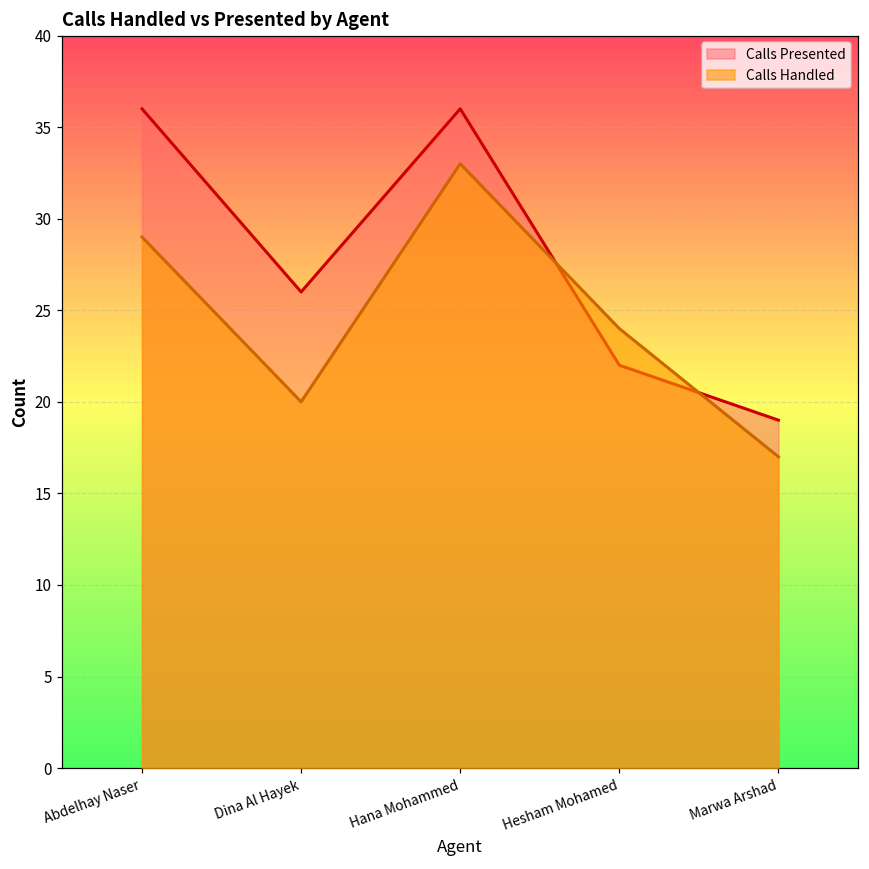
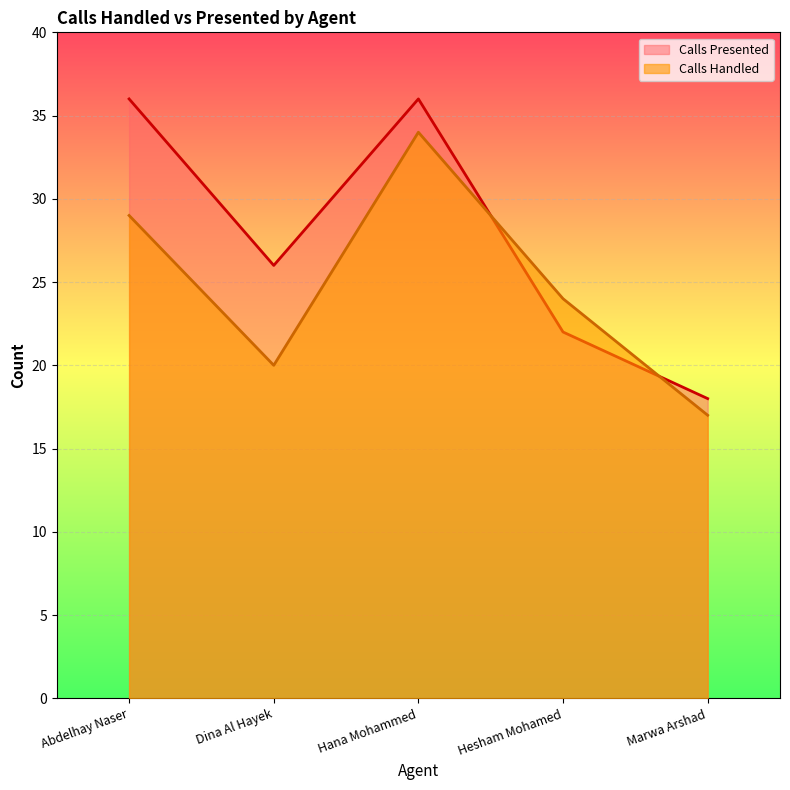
  {
    "Calls Presented": {
      "Abdelhay Naser": 36,
      "Dina Al Hayek": 26,
      "Hana Mohammed": 36,
      "Hesham Mohamed": 22,
-     "Marwa Arshad": 19
+     "Marwa Arshad": 18
    },
    "Calls Handled": {
      "Abdelhay Naser": 29,
      "Dina Al Hayek": 20,
-     "Hana Mohammed": 33,
+     "Hana Mohammed": 34,
      "Hesham Mohamed": 24,
      "Marwa Arshad": 17
    }
  }
